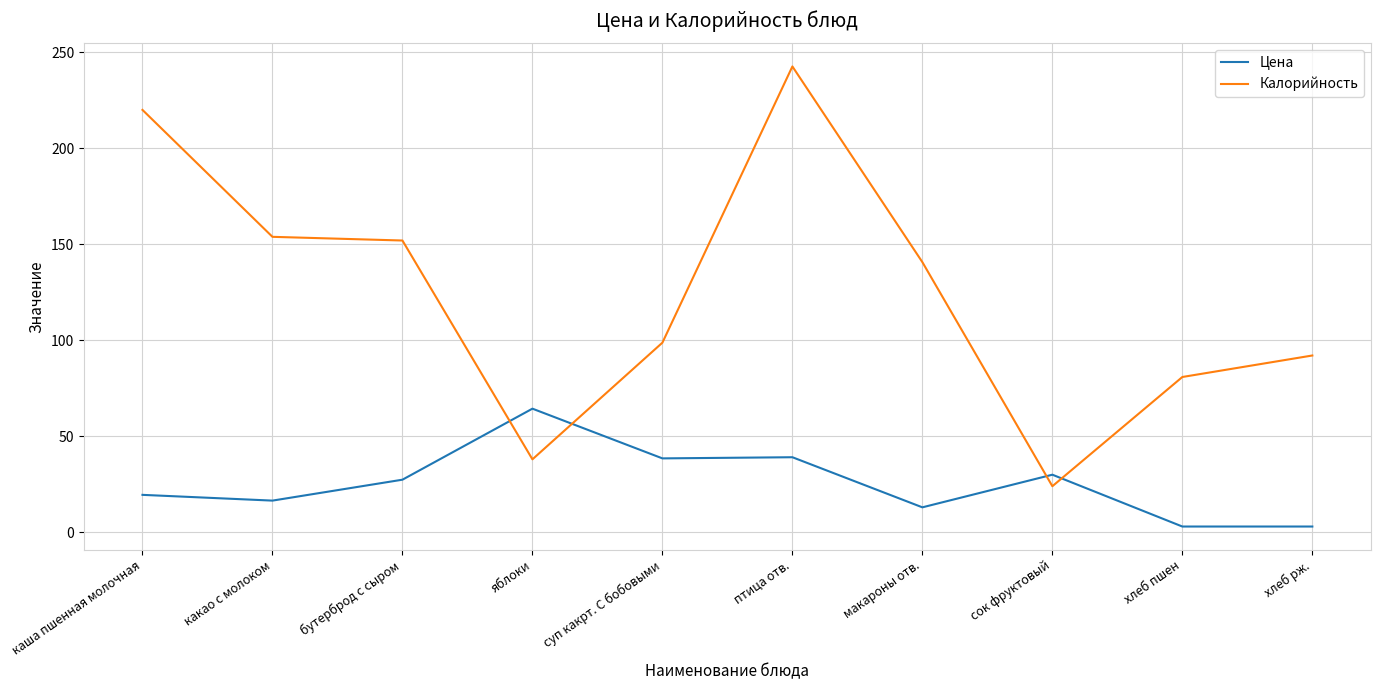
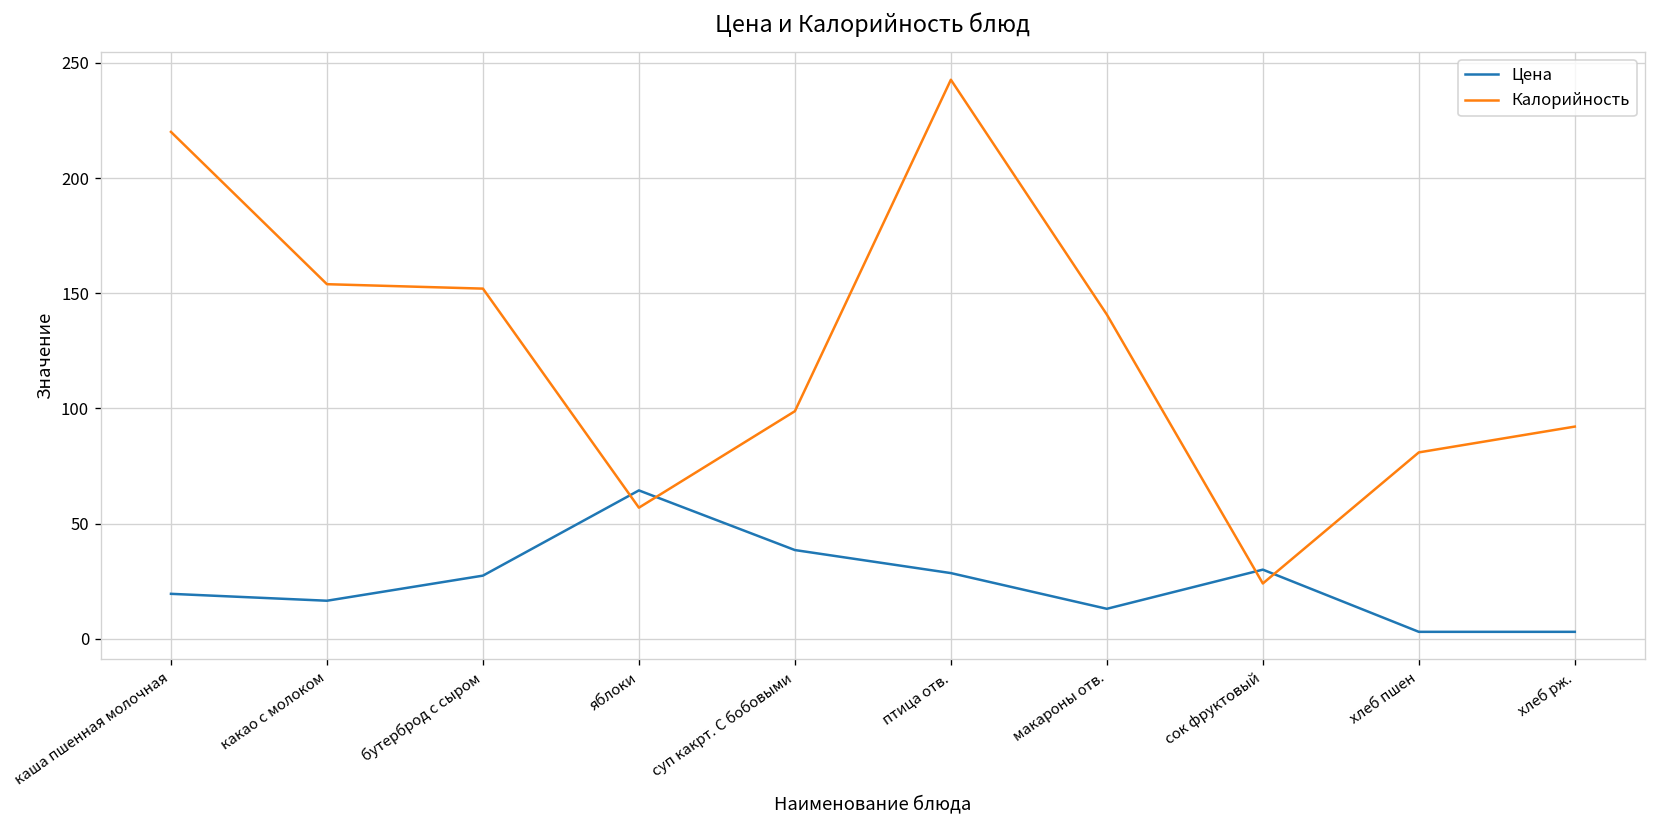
  {
    "Цена": {
      "каша пшенная молочная": 20,
      "какао с молоком": 17,
      "бутерброд с сыром": 27,
      "яблоки": 64,
      "суп какрт. С бобовыми": 39,
-     "птица отв.": 39,
+     "птица отв.": 29,
      "макароны отв.": 13,
      "сок фруктовый": 30,
      "хлеб пшен": 3,
      "хлеб рж.": 3
    },
    "Калорийность": {
      "каша пшенная молочная": 220,
      "какао с молоком": 154,
      "бутерброд с сыром": 152,
-     "яблоки": 38,
+     "яблоки": 57,
      "суп какрт. С бобовыми": 99,
      "птица отв.": 243,
      "макароны отв.": 141,
      "сок фруктовый": 24,
      "хлеб пшен": 81,
      "хлеб рж.": 92
    }
  }
